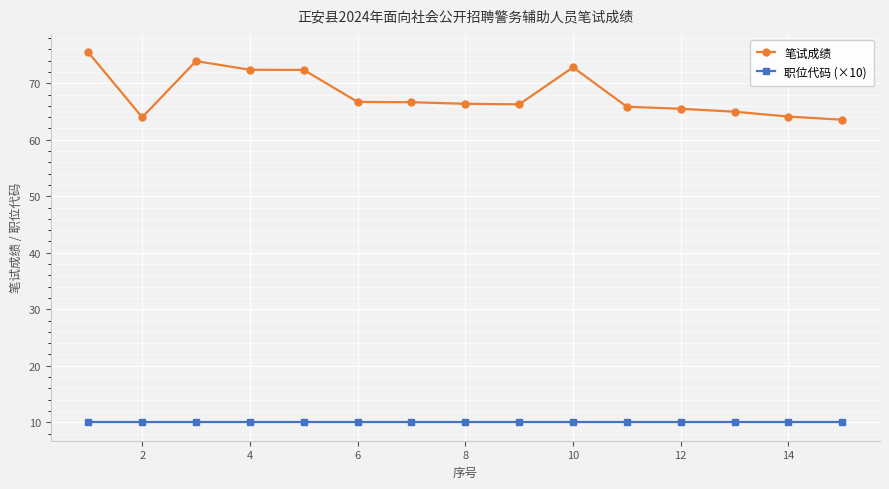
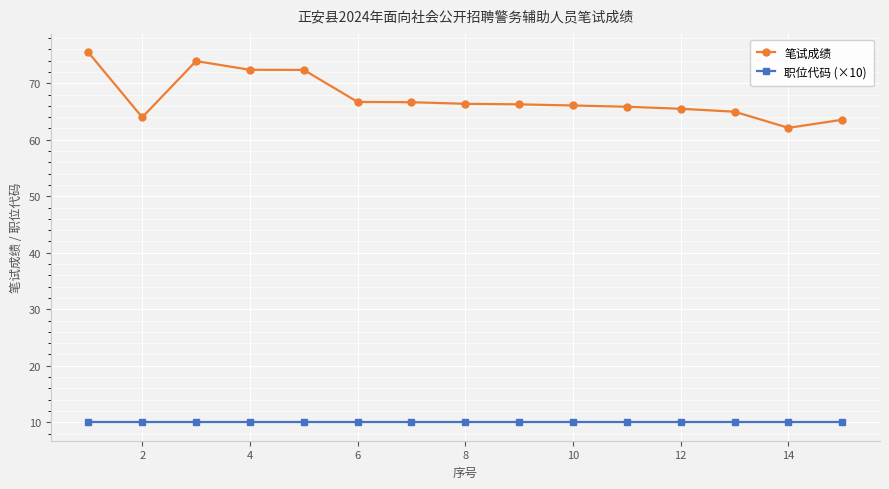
  {
    "笔试成绩": {
      "2": 64,
      "4": 72,
      "6": 67,
      "8": 66,
-     "10": 73,
+     "10": 66,
      "12": 65,
-     "14": 64
+     "14": 62
    },
    "职位代码 (×10)": {
      "2": 10,
      "4": 10,
      "6": 10,
      "8": 10,
      "10": 10,
      "12": 10,
      "14": 10
    }
  }
